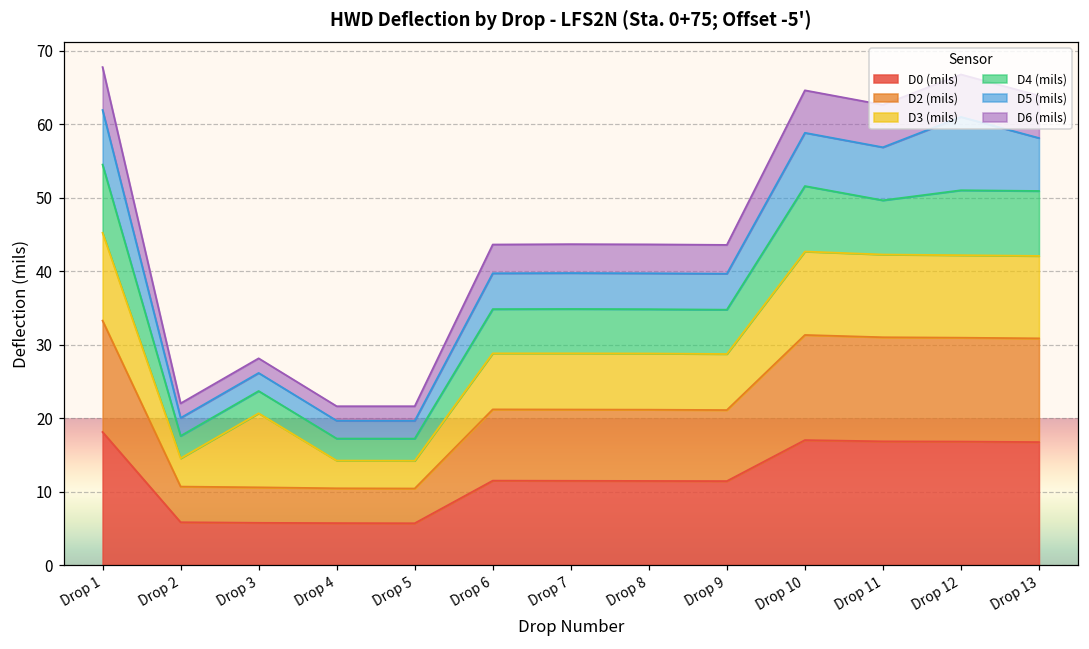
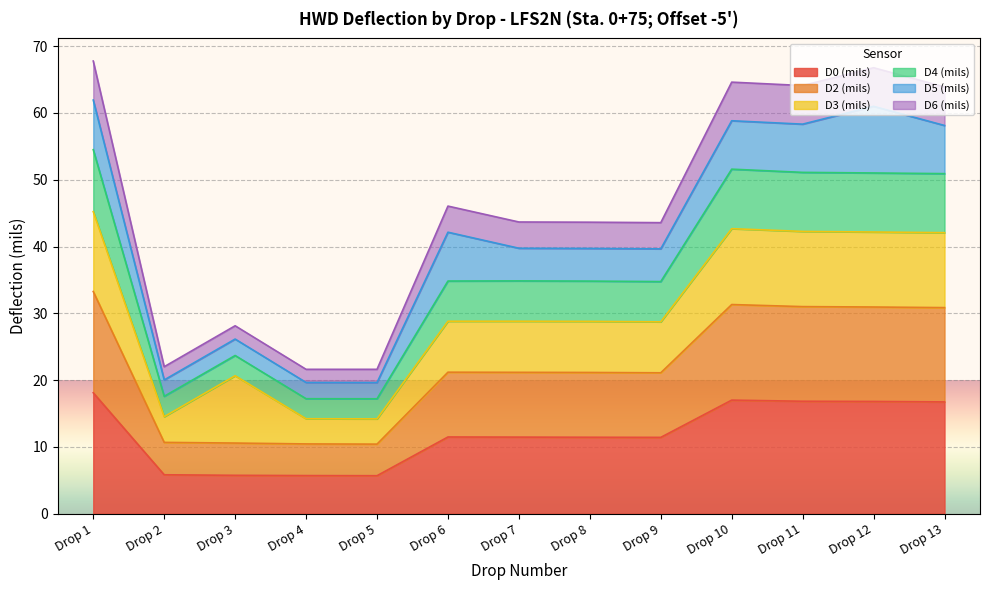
  {
    "D3 (mils)": {
      "Drop 1": 12,
      "Drop 2": 4,
      "Drop 3": 10,
      "Drop 4": 4,
      "Drop 5": 4,
      "Drop 6": 8,
      "Drop 7": 8,
      "Drop 8": 8,
      "Drop 9": 8,
      "Drop 10": 11,
      "Drop 11": 11,
      "Drop 12": 11,
      "Drop 13": 11
    },
    "D4 (mils)": {
      "Drop 1": 9,
      "Drop 2": 3,
      "Drop 3": 3,
      "Drop 4": 3,
      "Drop 5": 3,
      "Drop 6": 6,
      "Drop 7": 6,
      "Drop 8": 6,
      "Drop 9": 6,
      "Drop 10": 9,
-     "Drop 11": 7,
+     "Drop 11": 9,
      "Drop 12": 9,
      "Drop 13": 9
    },
    "D5 (mils)": {
      "Drop 1": 7,
      "Drop 2": 2,
      "Drop 3": 2,
      "Drop 4": 2,
      "Drop 5": 2,
-     "Drop 6": 5,
+     "Drop 6": 7,
      "Drop 7": 5,
      "Drop 8": 5,
      "Drop 9": 5,
      "Drop 10": 7,
      "Drop 11": 7,
      "Drop 13": 7
    },
    "D6 (mils)": {
      "Drop 1": 6,
      "Drop 2": 2,
      "Drop 3": 2,
      "Drop 4": 2,
      "Drop 5": 2,
      "Drop 6": 4,
      "Drop 7": 4,
      "Drop 8": 4,
      "Drop 9": 4,
      "Drop 10": 6
    }
  }
